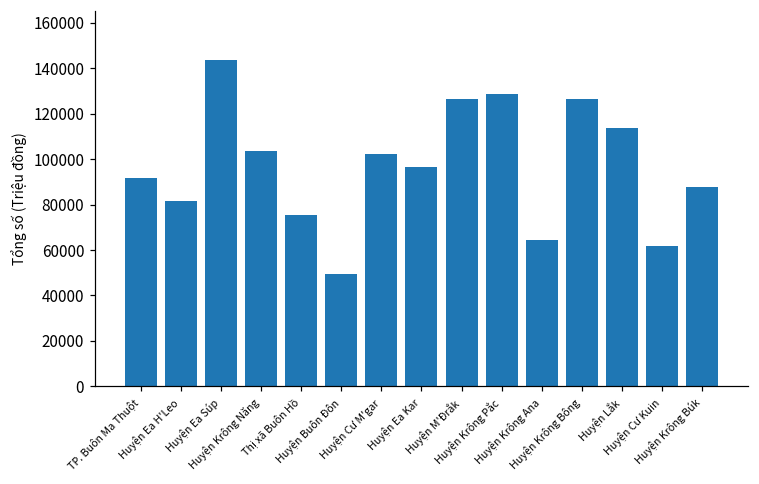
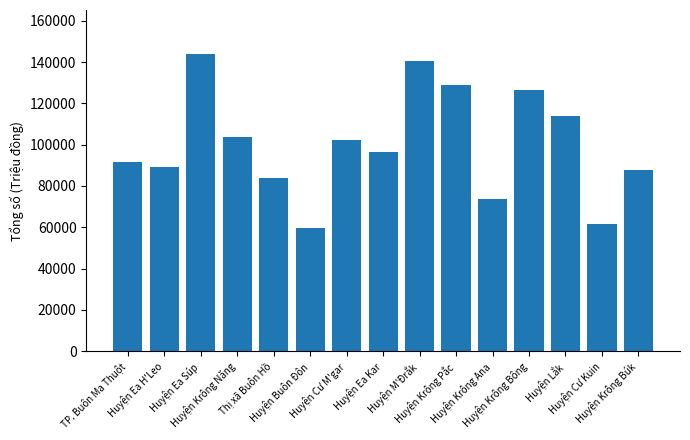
  {
    "TP. Buôn Ma Thuột": 92000,
-   "Huyện Ea H'Leo": 81000,
+   "Huyện Ea H'Leo": 89000,
    "Huyện Ea Súp": 144000,
    "Huyện Krông Năng": 103000,
-   "Thị xã Buôn Hồ": 76000,
-   "Huyện Buôn Đôn": 49000,
+   "Thị xã Buôn Hồ": 84000,
+   "Huyện Buôn Đôn": 60000,
    "Huyện Cư M'gar": 102000,
    "Huyện Ea Kar": 97000,
-   "Huyện M'Đrắk": 126000,
+   "Huyện M'Đrắk": 140000,
    "Huyện Krông Pắc": 129000,
-   "Huyện Krông Ana": 64000,
+   "Huyện Krông Ana": 74000,
    "Huyện Krông Bông": 127000,
    "Huyện Lắk": 114000,
    "Huyện Cư Kuin": 62000,
    "Huyện Krông Búk": 88000
  }
